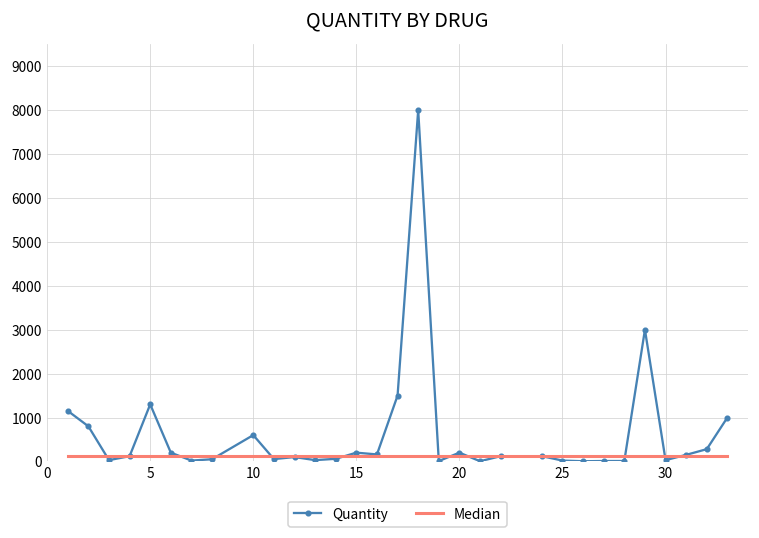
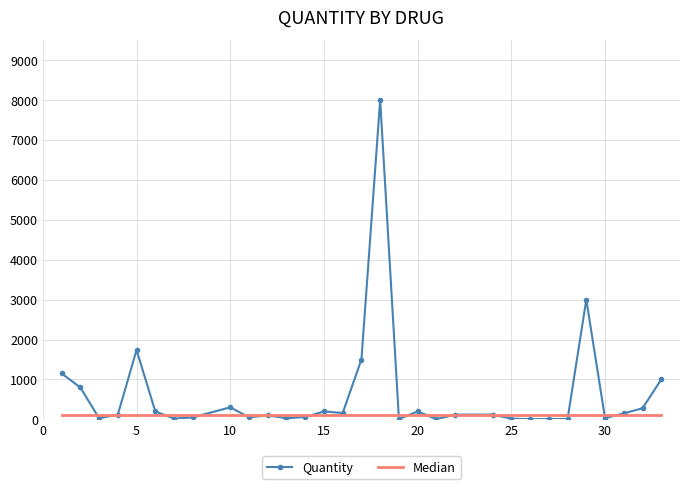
  {
    "Quantity": {
-     "5": 1300,
-     "10": 600,
+     "5": 1700,
+     "10": 300,
      "15": 200,
      "20": 200,
      "25": 0,
      "30": 0
    },
    "Median": {
      "5": 100,
      "10": 100,
      "15": 100,
      "20": 100,
      "25": 100,
      "30": 100
    }
  }
